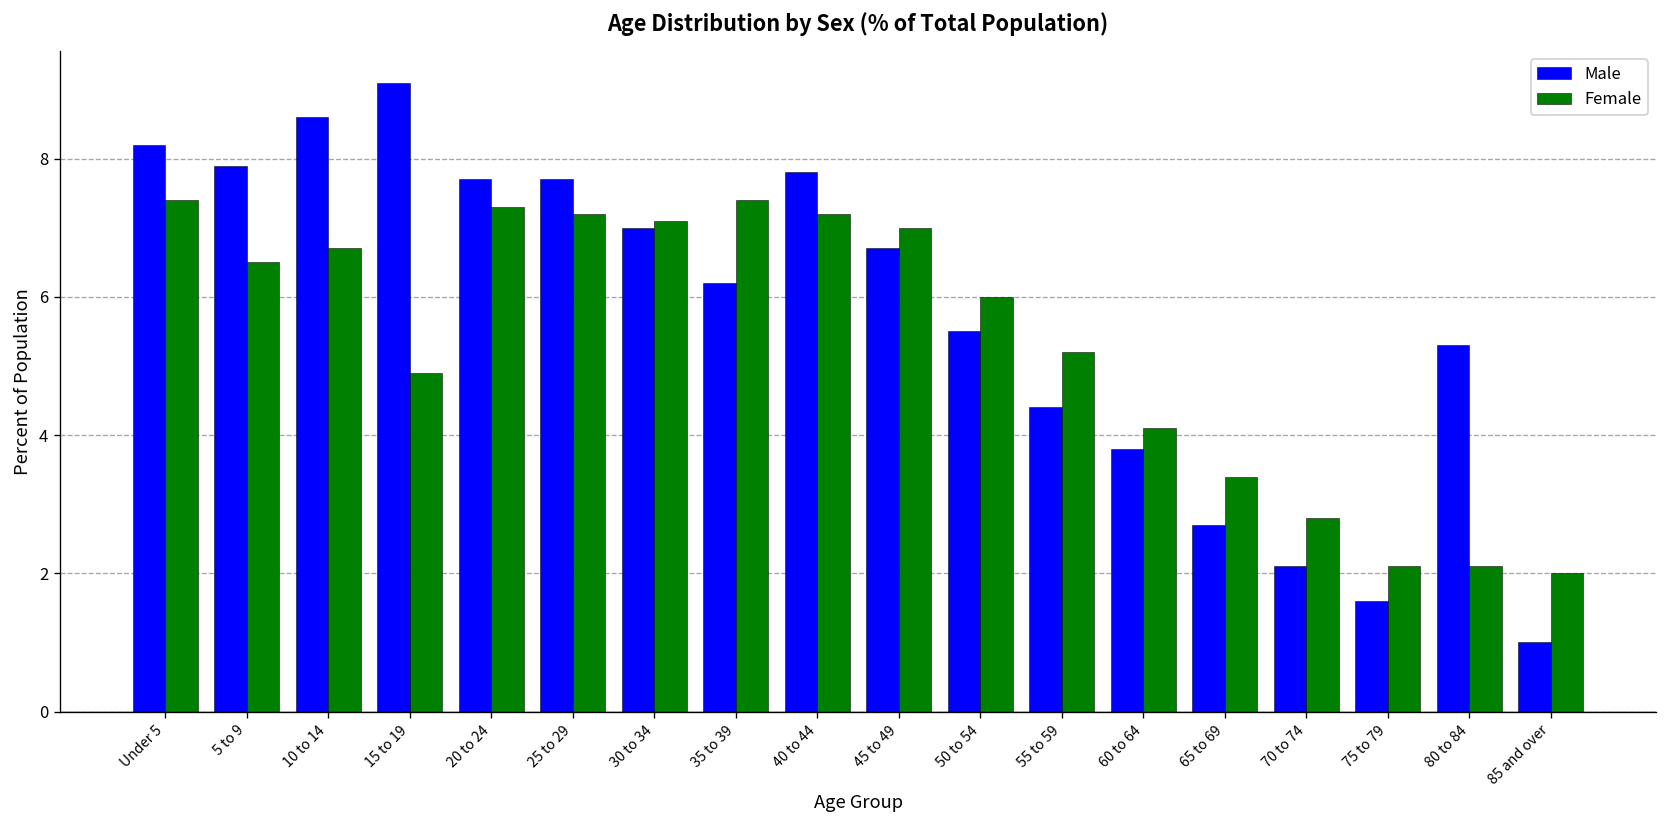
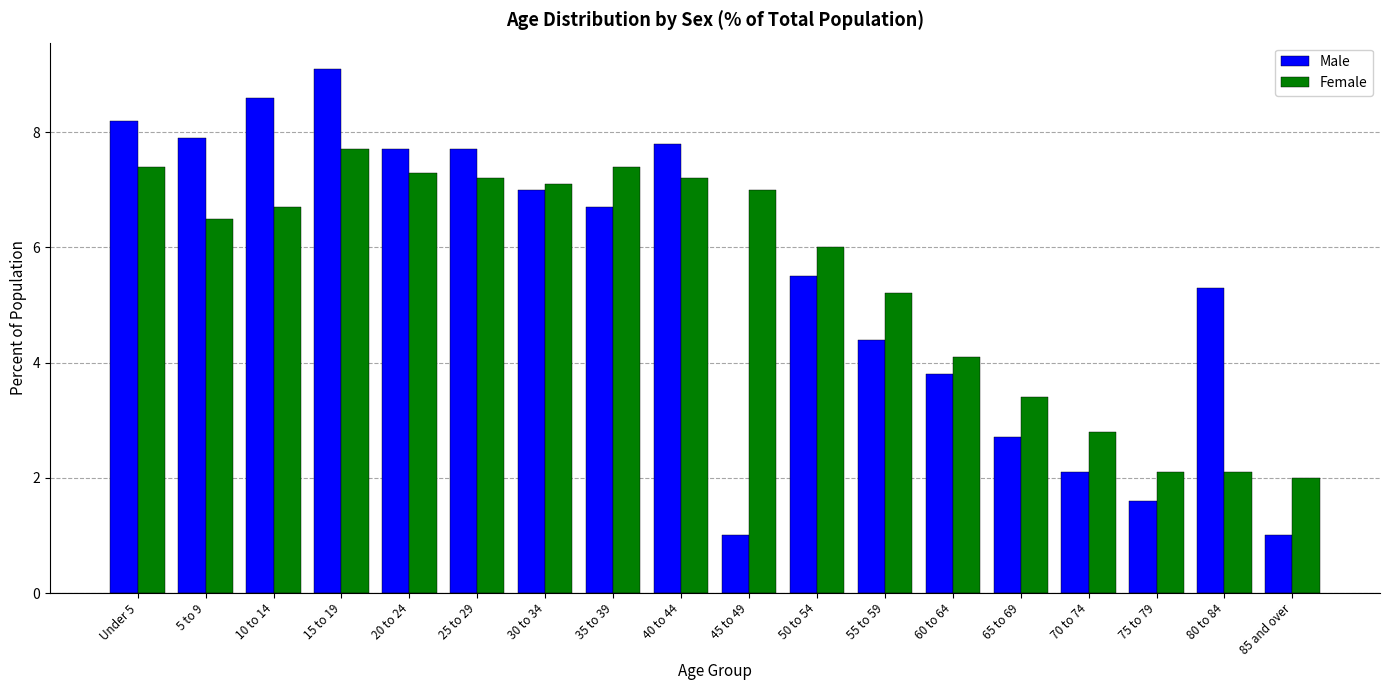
  {
    "Male": {
      "Under 5": 8.2,
      "5 to 9": 7.9,
      "10 to 14": 8.6,
      "15 to 19": 9.1,
      "20 to 24": 7.7,
      "25 to 29": 7.7,
      "30 to 34": 7.0,
-     "35 to 39": 6.2,
+     "35 to 39": 6.7,
      "40 to 44": 7.8,
-     "45 to 49": 6.7,
+     "45 to 49": 1.0,
      "50 to 54": 5.5,
      "55 to 59": 4.4,
      "60 to 64": 3.8,
      "65 to 69": 2.7,
      "70 to 74": 2.1,
      "75 to 79": 1.6,
      "80 to 84": 5.3,
      "85 and over": 1.0
    },
    "Female": {
      "Under 5": 7.4,
      "5 to 9": 6.5,
      "10 to 14": 6.7,
-     "15 to 19": 4.9,
+     "15 to 19": 7.7,
      "20 to 24": 7.3,
      "25 to 29": 7.2,
      "30 to 34": 7.1,
      "35 to 39": 7.4,
      "40 to 44": 7.2,
      "45 to 49": 7.0,
      "50 to 54": 6.0,
      "55 to 59": 5.2,
      "60 to 64": 4.1,
      "65 to 69": 3.4,
      "70 to 74": 2.8,
      "75 to 79": 2.1,
      "80 to 84": 2.1,
      "85 and over": 2.0
    }
  }
